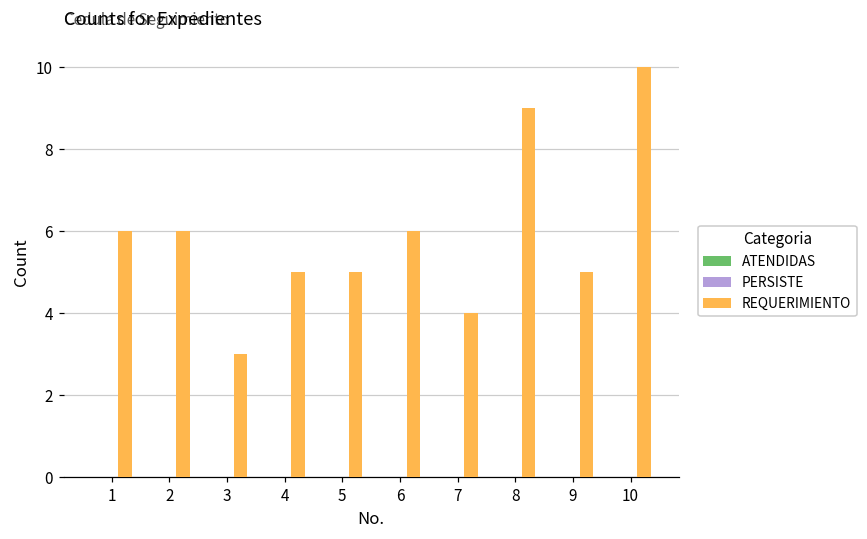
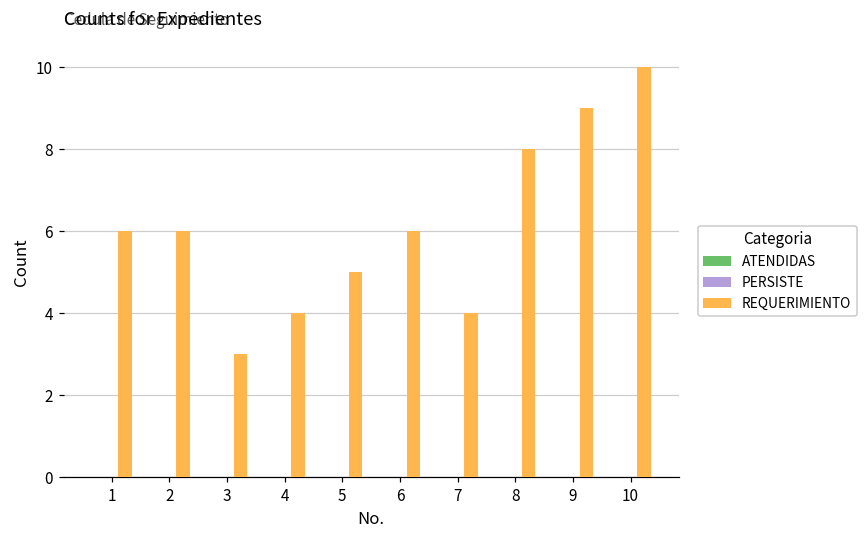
  {
    "ATENDIDAS": {
      "1": 0,
      "2": 0,
      "3": 0,
      "4": 0,
      "5": 0,
      "6": 0,
      "7": 0,
      "8": 0,
      "9": 0,
      "10": 0
    },
    "PERSISTE": {
      "1": 0,
      "2": 0,
      "3": 0,
      "4": 0,
      "5": 0,
      "6": 0,
      "7": 0,
      "8": 0,
      "9": 0,
      "10": 0
    },
    "REQUERIMIENTO": {
      "1": 6,
      "2": 6,
      "3": 3,
-     "4": 5,
+     "4": 4,
      "5": 5,
      "6": 6,
      "7": 4,
-     "8": 9,
-     "9": 5,
+     "8": 8,
+     "9": 9,
      "10": 10
    }
  }
